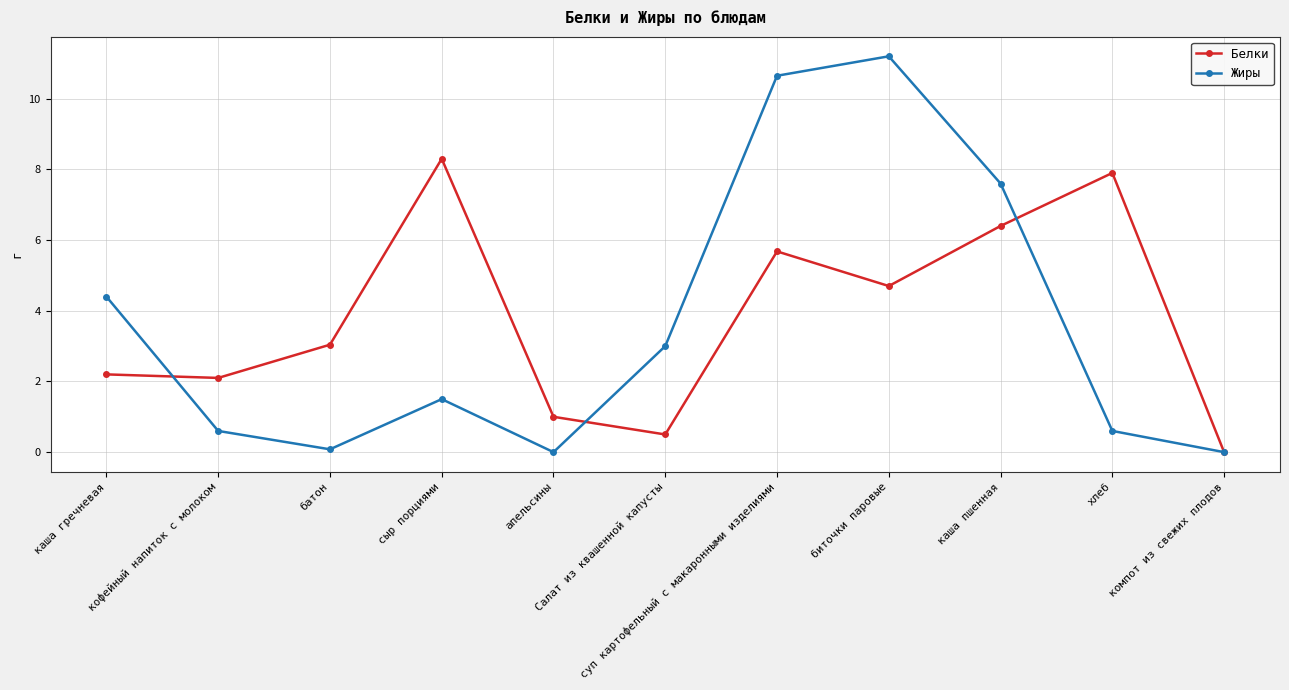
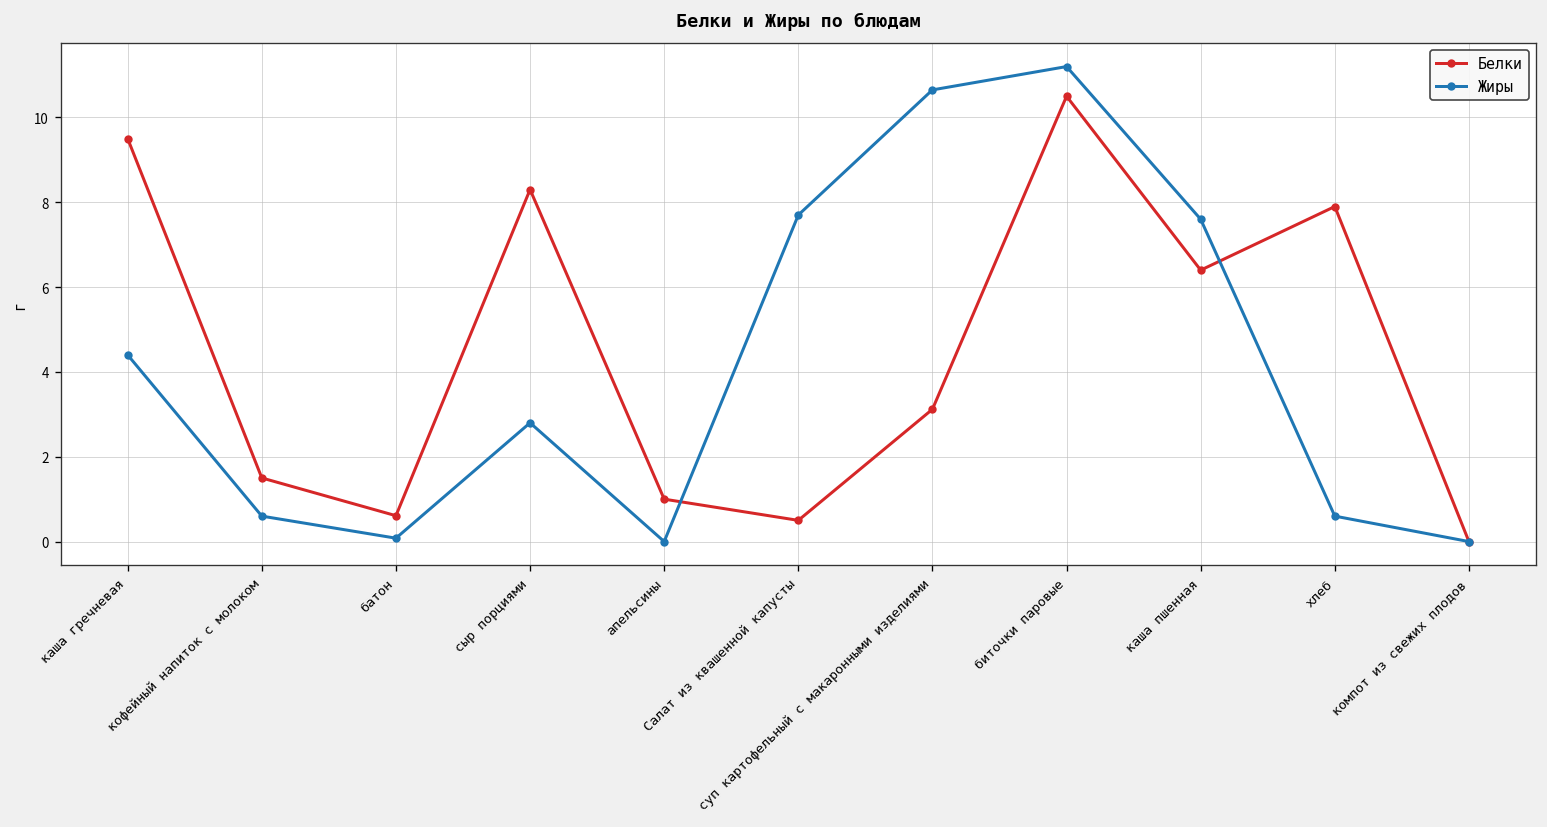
  {
    "Белки": {
-     "каша гречневая": 2.2,
-     "кофейный напиток с молоком": 2.1,
-     "батон": 3.0,
+     "каша гречневая": 9.5,
+     "кофейный напиток с молоком": 1.5,
+     "батон": 0.6,
      "сыр порциями": 8.3,
      "апельсины": 1.0,
      "Салат из квашенной капусты": 0.5,
-     "суп картофельный с макаронными изделиями": 5.7,
-     "биточки паровые": 4.7,
+     "суп картофельный с макаронными изделиями": 3.1,
+     "биточки паровые": 10.5,
      "каша пшенная": 6.4,
      "хлеб": 7.9
    },
    "Жиры": {
      "каша гречневая": 4.4,
      "кофейный напиток с молоком": 0.6,
      "батон": 0.1,
-     "сыр порциями": 1.5,
+     "сыр порциями": 2.8,
      "апельсины": 0.0,
-     "Салат из квашенной капусты": 3.0,
+     "Салат из квашенной капусты": 7.7,
      "суп картофельный с макаронными изделиями": 10.7,
      "биточки паровые": 11.2,
      "каша пшенная": 7.6,
      "хлеб": 0.6
    }
  }
